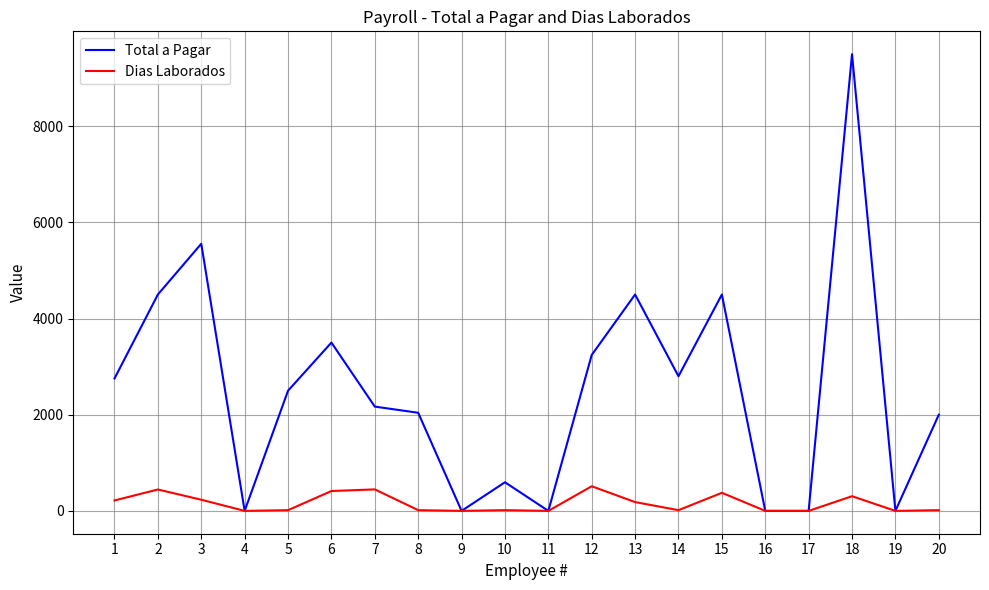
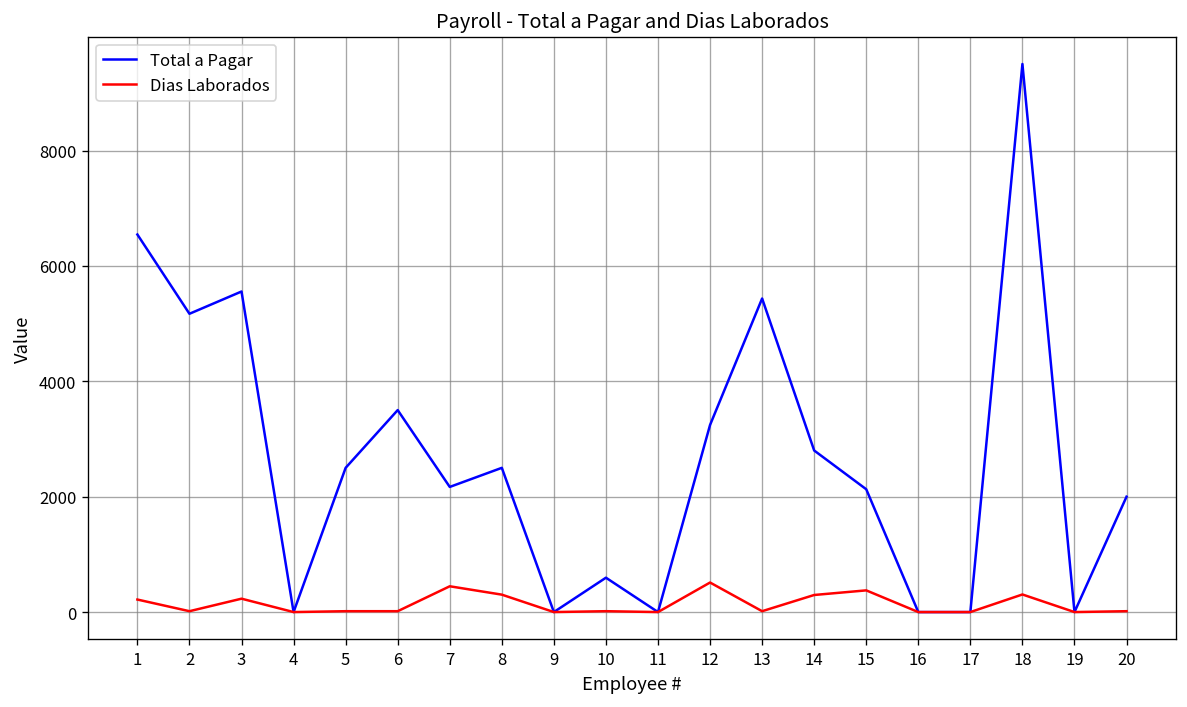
  {
    "Total a Pagar": {
-     "1": 2800,
-     "2": 4500,
+     "1": 6500,
+     "2": 5200,
      "3": 5600,
      "5": 2500,
      "6": 3500,
      "7": 2200,
-     "8": 2000,
+     "8": 2500,
      "10": 600,
      "12": 3200,
-     "13": 4500,
+     "13": 5400,
      "14": 2800,
-     "15": 4500,
+     "15": 2100,
      "18": 9500,
      "20": 2000
    },
    "Dias Laborados": {
      "1": 200,
-     "2": 400,
+     "2": 0,
      "3": 200,
      "5": 0,
-     "6": 400,
+     "6": 0,
      "7": 400,
-     "8": 0,
+     "8": 300,
      "10": 0,
      "12": 500,
-     "13": 200,
-     "14": 0,
+     "13": 0,
+     "14": 300,
      "15": 400,
      "18": 300,
      "20": 0
    }
  }
